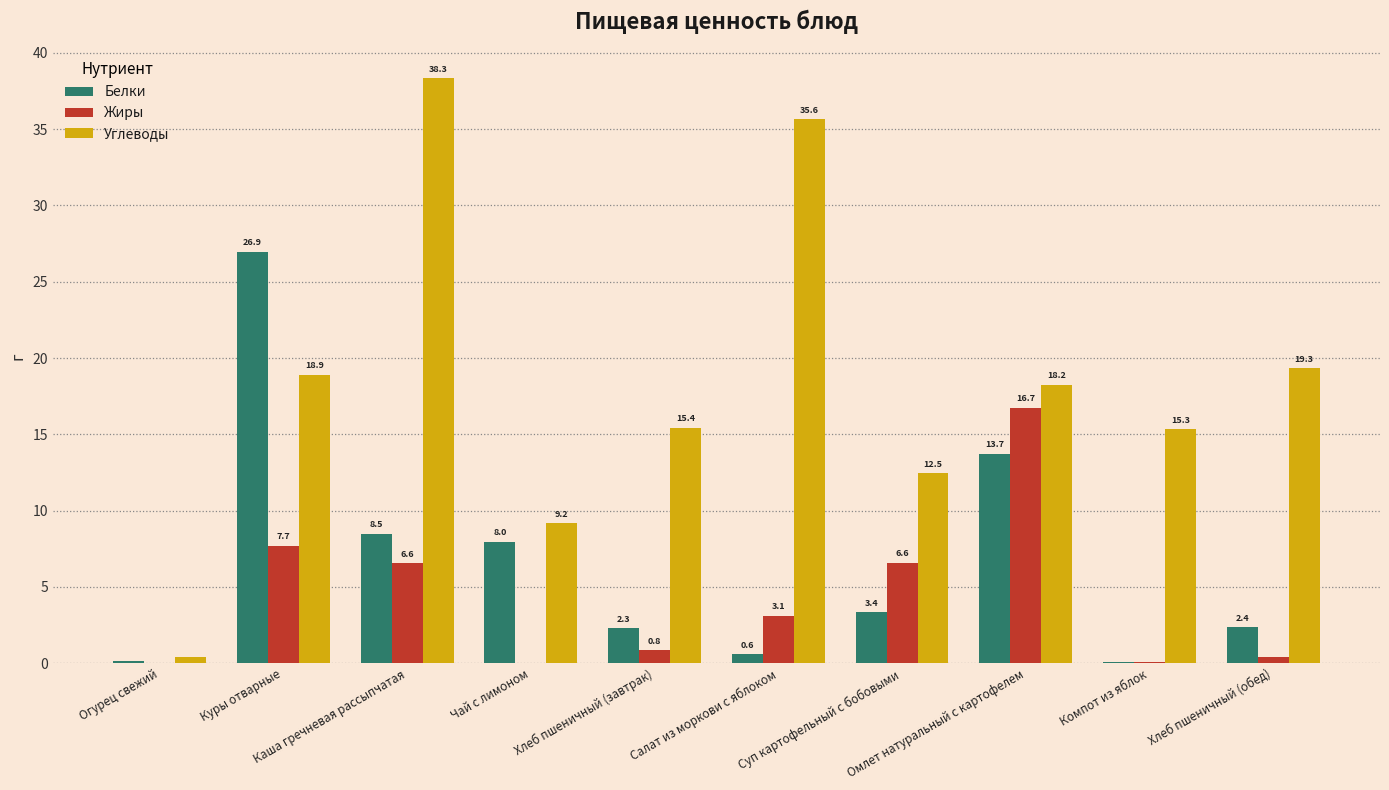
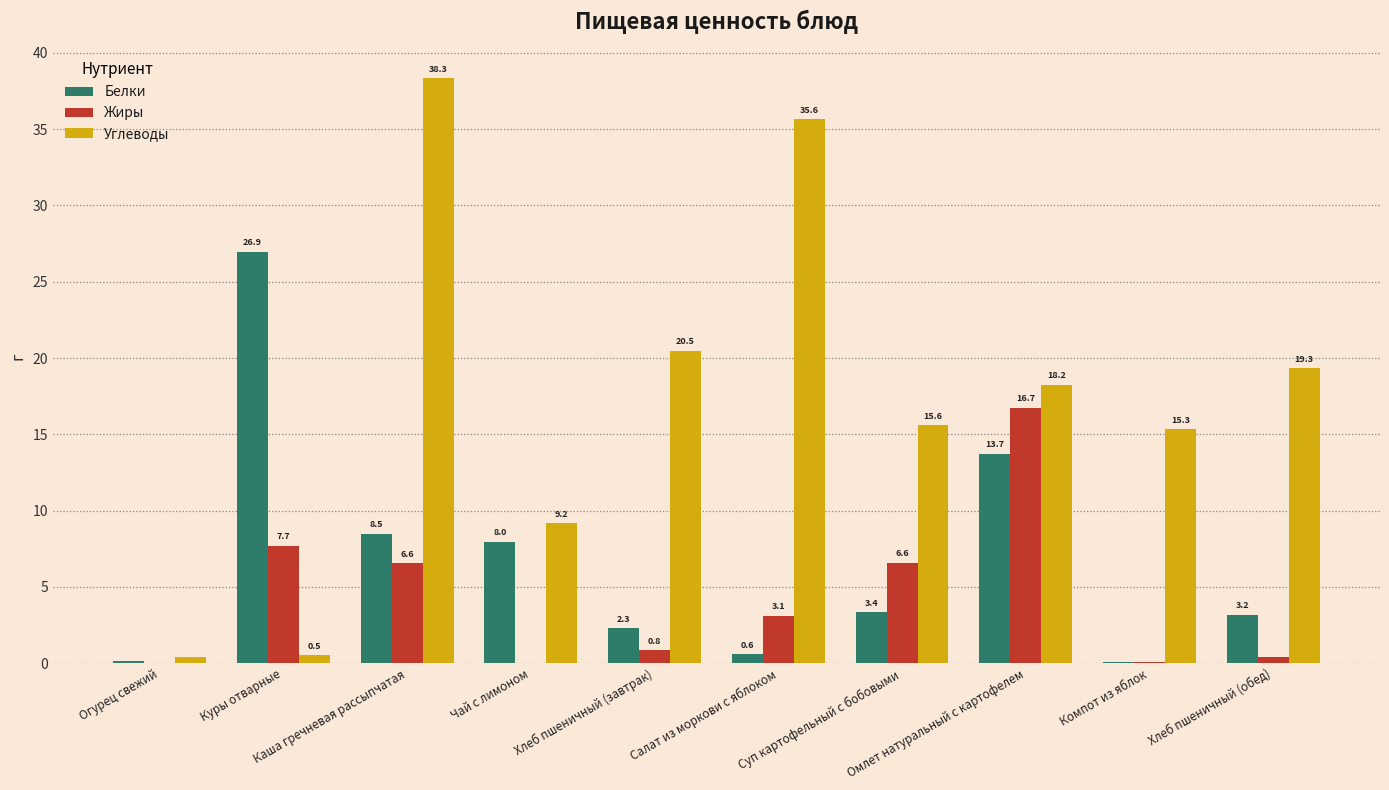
  {
    "Белки": {
      "Куры отварные": 26.9,
      "Каша гречневая рассыпчатая": 8.5,
      "Чай с лимоном": 8.0,
      "Хлеб пшеничный (завтрак)": 2.3,
      "Салат из моркови с яблоком": 0.6,
      "Суп картофельный с бобовыми": 3.4,
      "Омлет натуральный с картофелем": 13.7,
-     "Хлеб пшеничный (обед)": 2.4
+     "Хлеб пшеничный (обед)": 3.2
    },
    "Жиры": {
      "Куры отварные": 7.7,
      "Каша гречневая рассыпчатая": 6.6,
      "Хлеб пшеничный (завтрак)": 0.8,
      "Салат из моркови с яблоком": 3.1,
      "Суп картофельный с бобовыми": 6.6,
      "Омлет натуральный с картофелем": 16.7
    },
    "Углеводы": {
-     "Куры отварные": 18.9,
+     "Куры отварные": 0.5,
      "Каша гречневая рассыпчатая": 38.3,
      "Чай с лимоном": 9.2,
-     "Хлеб пшеничный (завтрак)": 15.4,
+     "Хлеб пшеничный (завтрак)": 20.5,
      "Салат из моркови с яблоком": 35.6,
-     "Суп картофельный с бобовыми": 12.5,
+     "Суп картофельный с бобовыми": 15.6,
      "Омлет натуральный с картофелем": 18.2,
      "Компот из яблок": 15.3,
      "Хлеб пшеничный (обед)": 19.3
    }
  }
